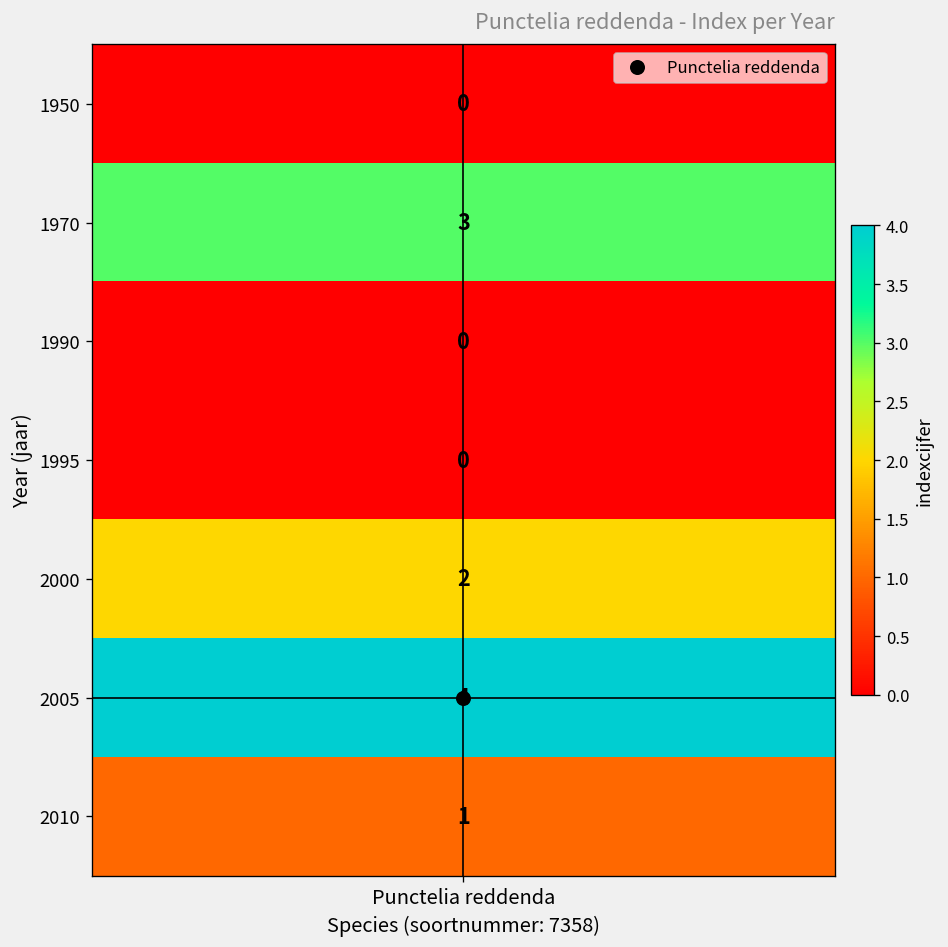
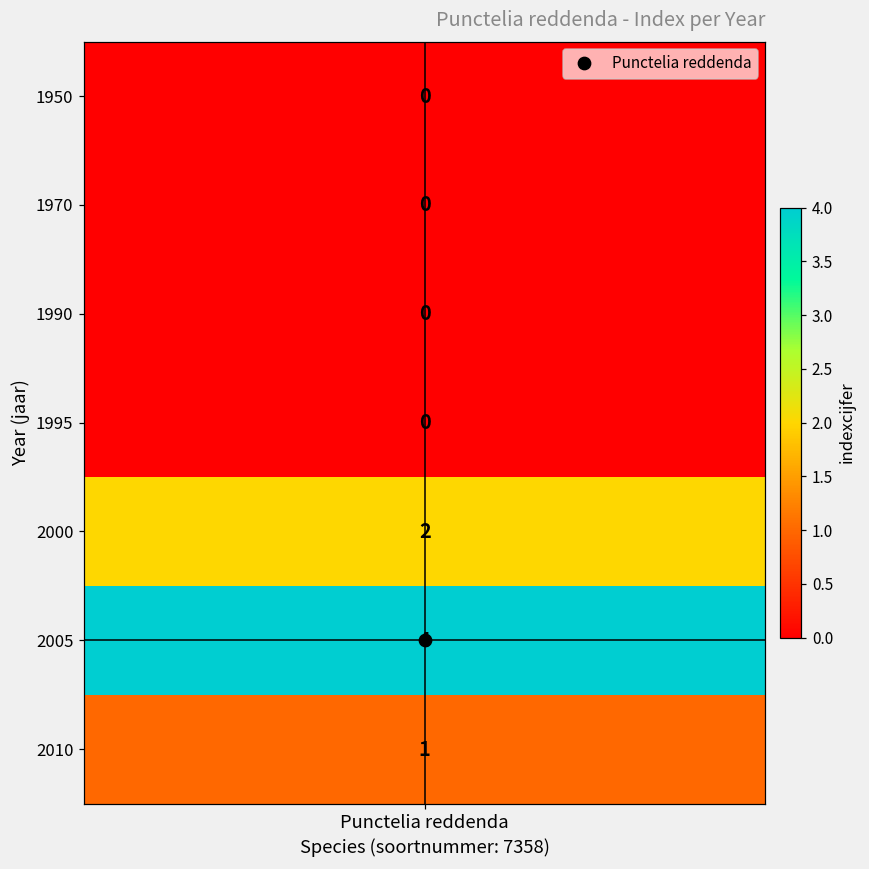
  {
    "1950": {
      "Punctelia reddenda": 0
    },
    "1970": {
-     "Punctelia reddenda": 3
+     "Punctelia reddenda": 0
    },
    "1990": {
      "Punctelia reddenda": 0
    },
    "1995": {
      "Punctelia reddenda": 0
    },
    "2000": {
      "Punctelia reddenda": 2
    },
    "2010": {
      "Punctelia reddenda": 1
    }
  }
